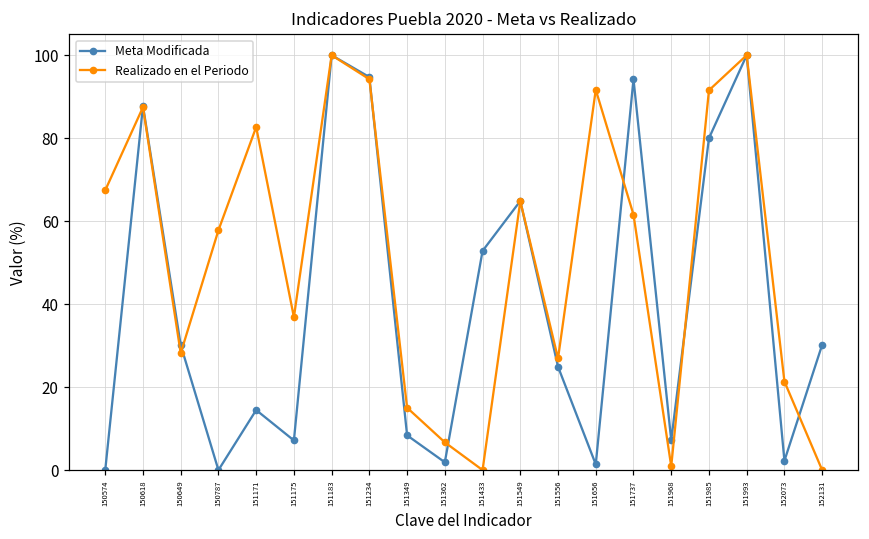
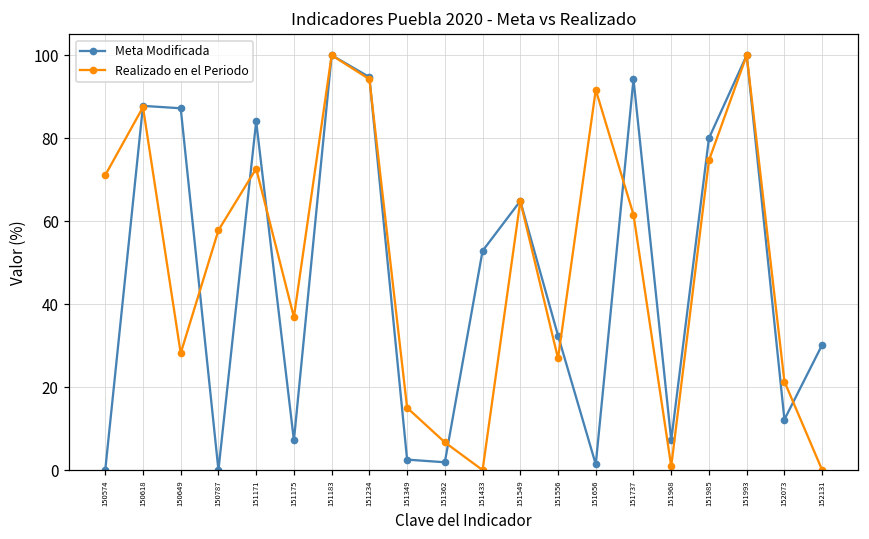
  {
    "Meta Modificada": {
      "150574": 0,
-     "150649": 30,
+     "150649": 87,
      "150787": 0,
-     "151171": 14,
+     "151171": 84,
      "151175": 7,
-     "151349": 8,
+     "151349": 3,
      "151362": 2,
      "151433": 53,
-     "151556": 25,
+     "151556": 32,
      "151656": 1,
      "151737": 94,
      "151968": 7,
      "151985": 80,
-     "152073": 2,
+     "152073": 12,
      "152131": 30
    },
    "Realizado en el Periodo": {
-     "150574": 67,
+     "150574": 71,
      "150649": 28,
      "150787": 58,
-     "151171": 83,
+     "151171": 73,
      "151175": 37,
      "151349": 15,
      "151362": 7,
      "151433": 0,
      "151556": 27,
      "151656": 92,
      "151737": 62,
      "151968": 1,
-     "151985": 92,
+     "151985": 75,
      "152073": 21,
      "152131": 0
    }
  }
